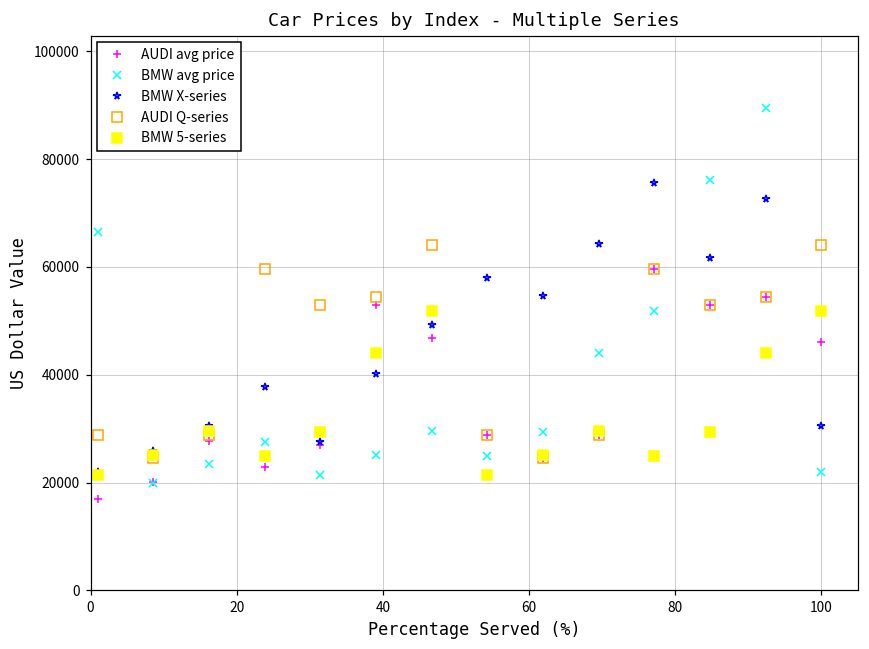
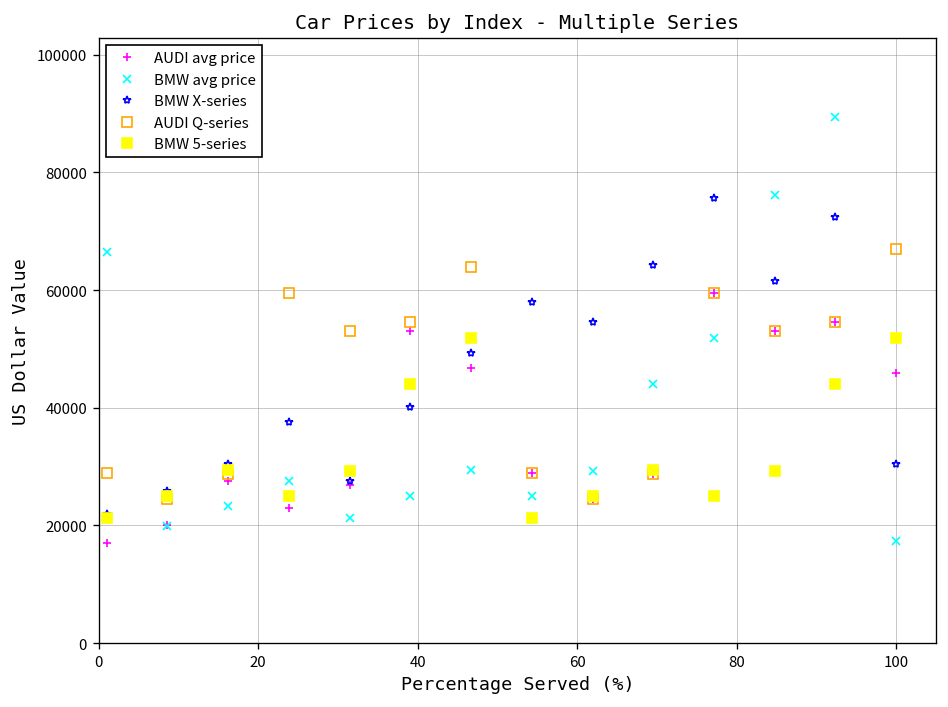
  {
    "AUDI avg price": {
      "100": 46000
    },
    "BMW avg price": {
-     "100": 22000
+     "100": 17000
    },
    "BMW X-series": {
      "100": 30000
    },
    "AUDI Q-series": {
-     "100": 64000
+     "100": 67000
    },
    "BMW 5-series": {
      "100": 52000
    }
  }
